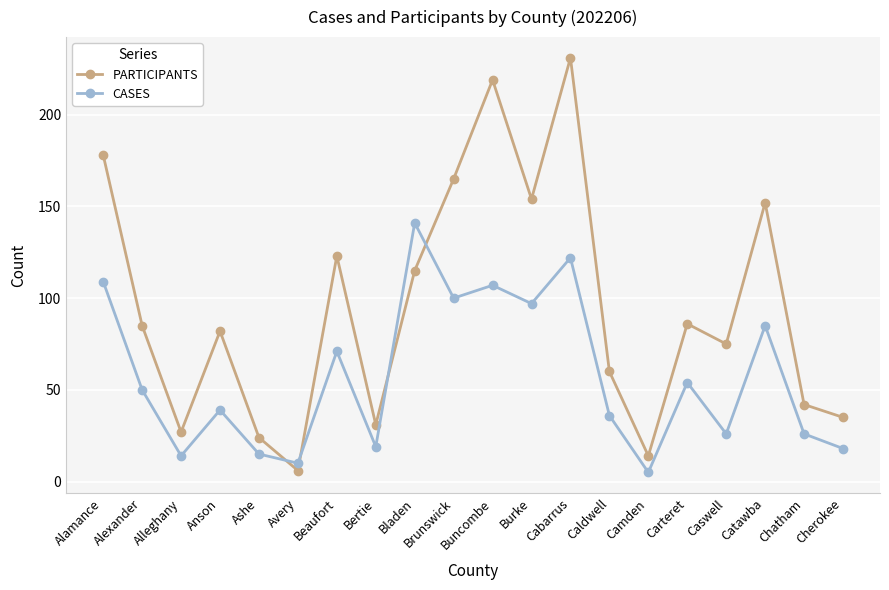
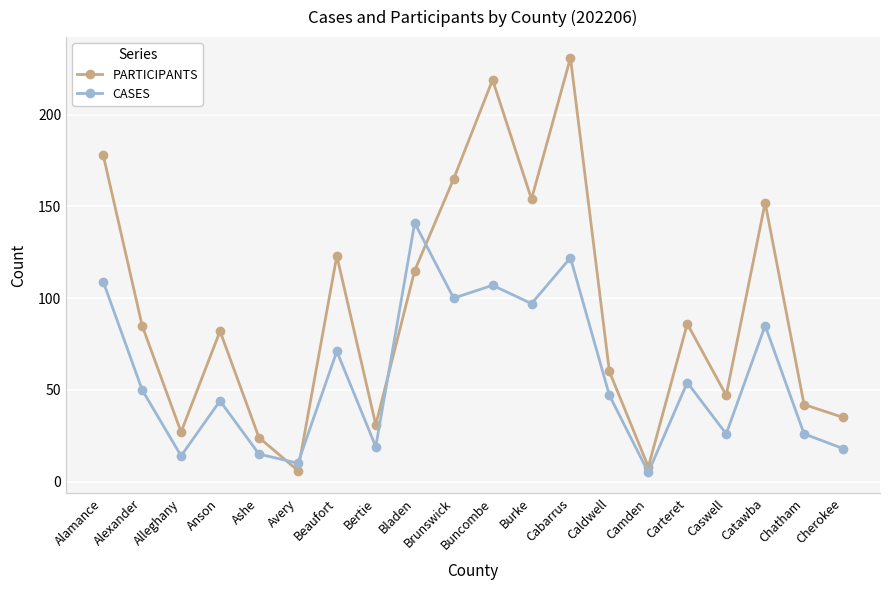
  {
    "PARTICIPANTS": {
      "Alamance": 178,
      "Alexander": 85,
      "Alleghany": 27,
      "Anson": 82,
      "Ashe": 24,
      "Avery": 6,
      "Beaufort": 123,
      "Bertie": 31,
      "Bladen": 115,
      "Brunswick": 165,
      "Buncombe": 219,
      "Burke": 154,
      "Cabarrus": 231,
      "Caldwell": 60,
-     "Camden": 14,
+     "Camden": 8,
      "Carteret": 86,
-     "Caswell": 75,
+     "Caswell": 47,
      "Catawba": 152,
      "Chatham": 42,
      "Cherokee": 35
    },
    "CASES": {
      "Alamance": 109,
      "Alexander": 50,
      "Alleghany": 14,
-     "Anson": 39,
+     "Anson": 44,
      "Ashe": 15,
      "Avery": 10,
      "Beaufort": 71,
      "Bertie": 19,
      "Bladen": 141,
      "Brunswick": 100,
      "Buncombe": 107,
      "Burke": 97,
      "Cabarrus": 122,
-     "Caldwell": 36,
+     "Caldwell": 47,
      "Camden": 5,
      "Carteret": 54,
      "Caswell": 26,
      "Catawba": 85,
      "Chatham": 26,
      "Cherokee": 18
    }
  }
